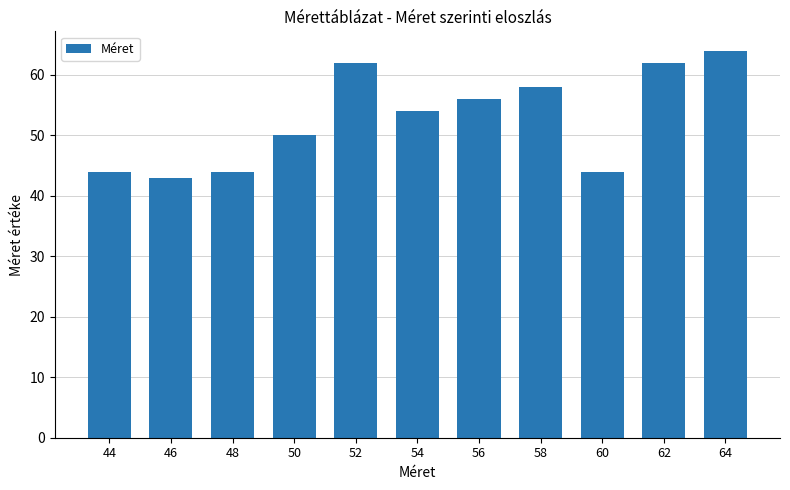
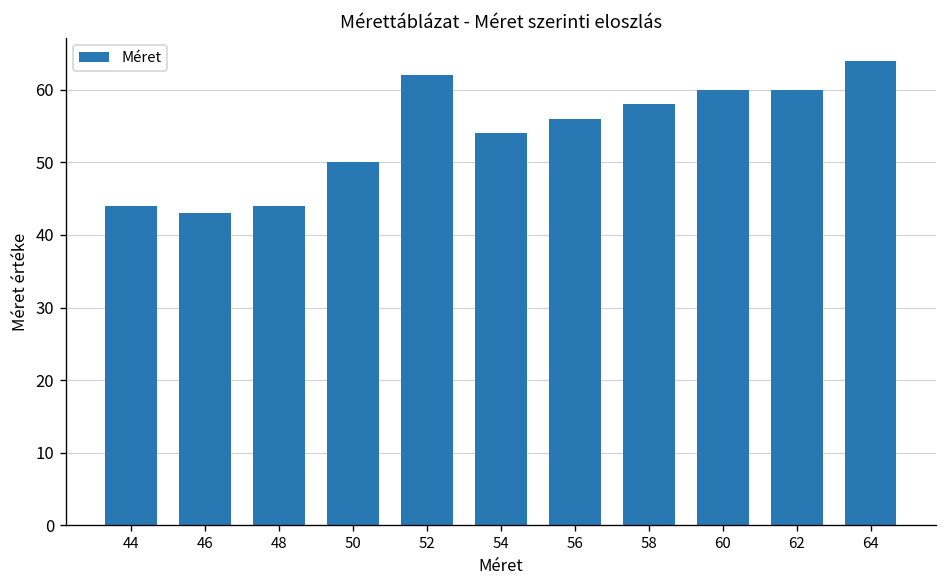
  {
    "44": 44,
    "46": 43,
    "48": 44,
    "50": 50,
    "52": 62,
    "54": 54,
    "56": 56,
    "58": 58,
-   "60": 44,
-   "62": 62,
+   "60": 60,
+   "62": 60,
    "64": 64
  }
